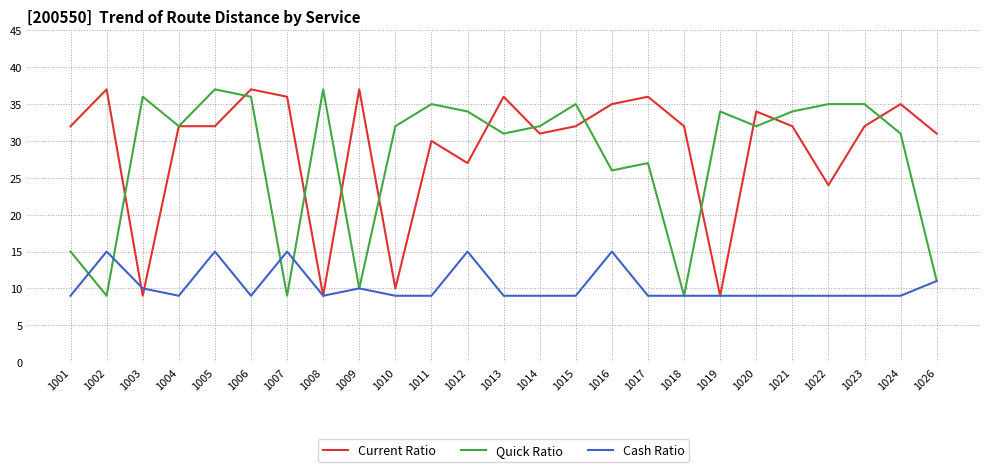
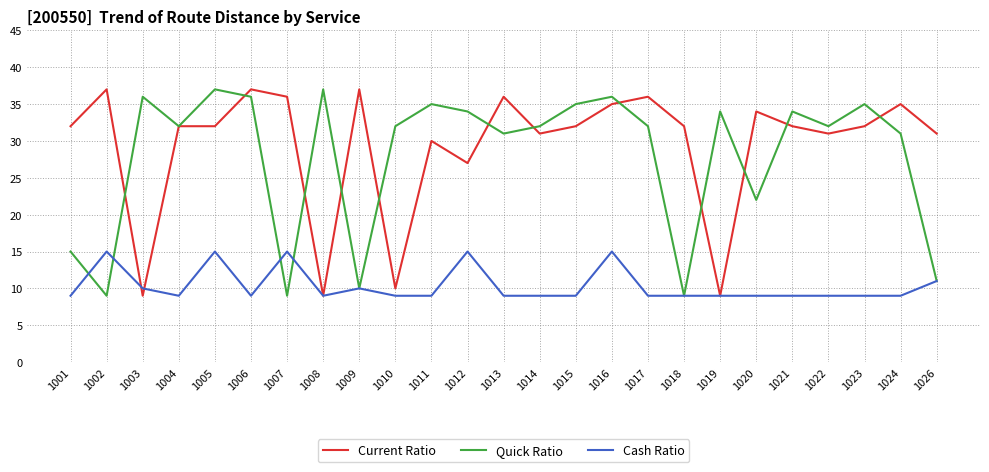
  {
    "Current Ratio": {
      "1001": 32,
      "1002": 37,
      "1003": 9,
      "1005": 32,
      "1006": 37,
      "1007": 36,
      "1009": 37,
      "1010": 10,
      "1011": 30,
      "1012": 27,
      "1013": 36,
      "1014": 31,
      "1015": 32,
      "1016": 35,
      "1017": 36,
      "1018": 32,
      "1020": 34,
      "1021": 32,
-     "1022": 24,
+     "1022": 31,
      "1023": 32,
      "1024": 35,
      "1026": 31
    },
    "Quick Ratio": {
      "1001": 15,
      "1002": 9,
      "1003": 36,
      "1005": 37,
      "1006": 36,
      "1007": 9,
      "1008": 37,
      "1010": 32,
      "1011": 35,
      "1012": 34,
      "1013": 31,
      "1014": 32,
      "1015": 35,
-     "1016": 26,
-     "1017": 27,
+     "1016": 36,
+     "1017": 32,
      "1019": 34,
-     "1020": 32,
+     "1020": 22,
      "1021": 34,
-     "1022": 35,
+     "1022": 32,
      "1023": 35,
      "1024": 31
    },
    "Cash Ratio": {
      "1001": 9,
      "1002": 15,
      "1003": 10,
      "1004": 9,
      "1005": 15,
      "1006": 9,
      "1007": 15,
      "1010": 9,
      "1011": 9,
      "1012": 15,
      "1013": 9,
      "1014": 9,
      "1015": 9,
      "1016": 15,
      "1017": 9,
      "1020": 9,
      "1021": 9,
      "1022": 9,
      "1023": 9,
      "1024": 9
    }
  }
